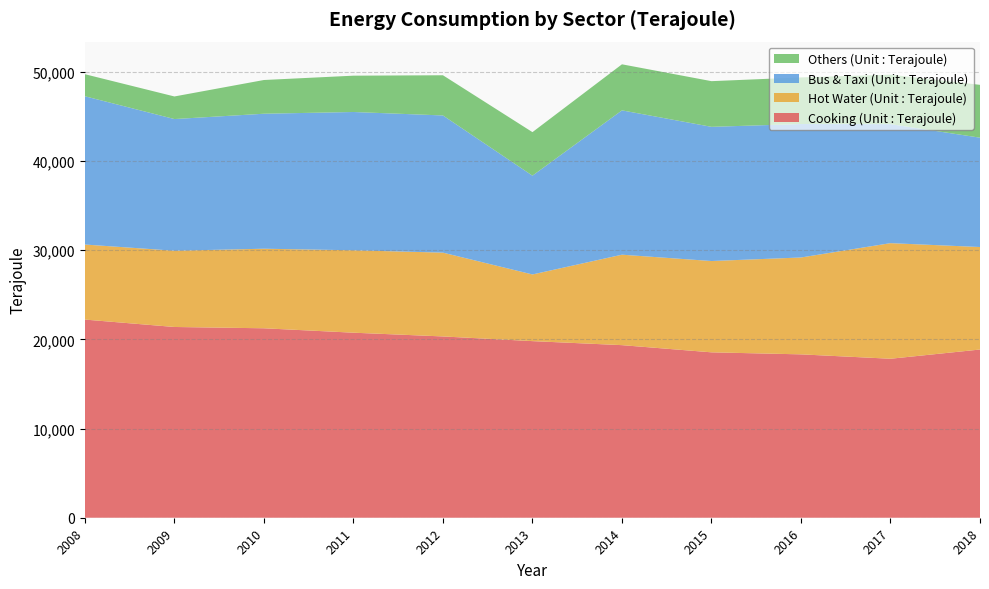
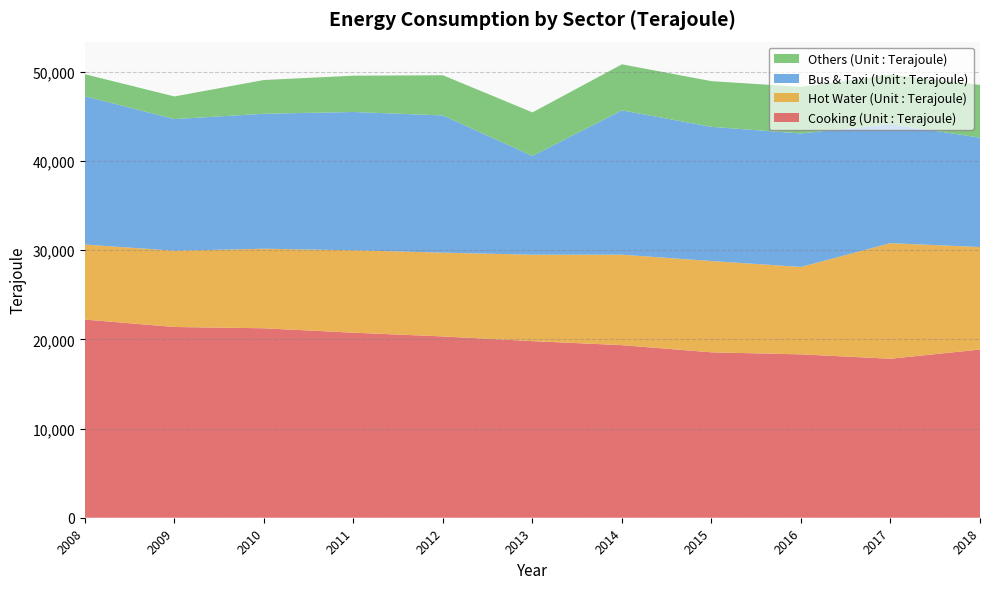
  {
    "Cooking (Unit : Terajoule)": {
      "2008": "22,000",
      "2009": "21,000",
      "2010": "21,000",
      "2011": "21,000",
      "2012": "20,000",
      "2013": "20,000",
      "2014": "19,000",
      "2015": "19,000",
      "2016": "18,000",
      "2017": "18,000",
      "2018": "19,000"
    },
    "Hot Water (Unit : Terajoule)": {
      "2008": "8,000",
      "2009": "9,000",
      "2010": "9,000",
      "2011": "9,000",
      "2012": "9,000",
-     "2013": "7,000",
+     "2013": "10,000",
      "2014": "10,000",
      "2015": "10,000",
-     "2016": "11,000",
+     "2016": "10,000",
      "2017": "13,000",
      "2018": "11,000"
    },
    "Bus & Taxi (Unit : Terajoule)": {
      "2008": "17,000",
      "2009": "15,000",
      "2010": "15,000",
      "2011": "16,000",
      "2012": "15,000",
      "2013": "11,000",
      "2014": "16,000",
      "2015": "15,000",
      "2018": "12,000"
    },
    "Others (Unit : Terajoule)": {
      "2008": "2,000",
      "2009": "3,000",
      "2010": "4,000",
      "2011": "4,000",
      "2012": "5,000",
      "2013": "5,000",
      "2014": "5,000",
      "2015": "5,000",
      "2018": "6,000"
    }
  }
